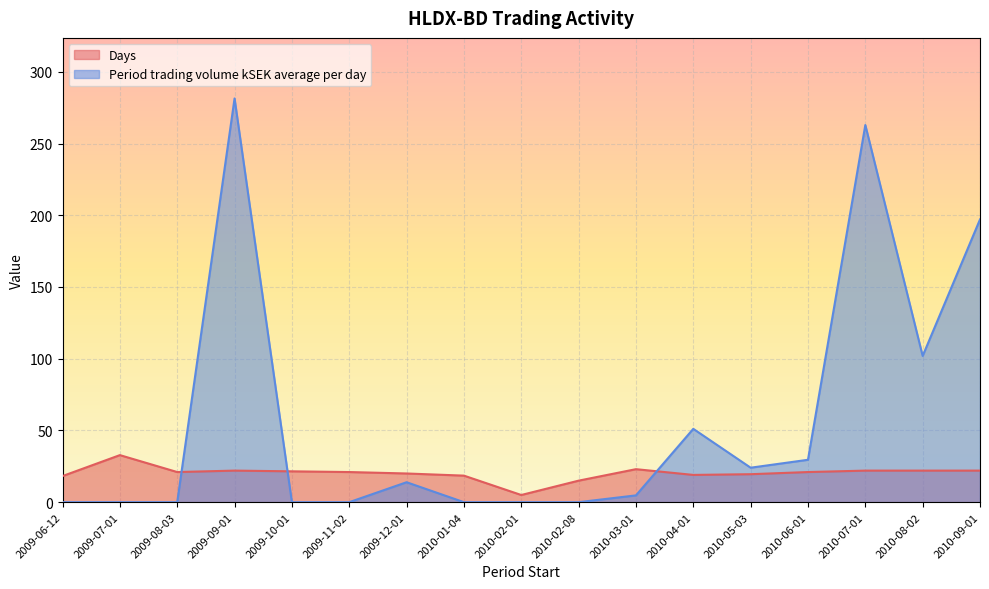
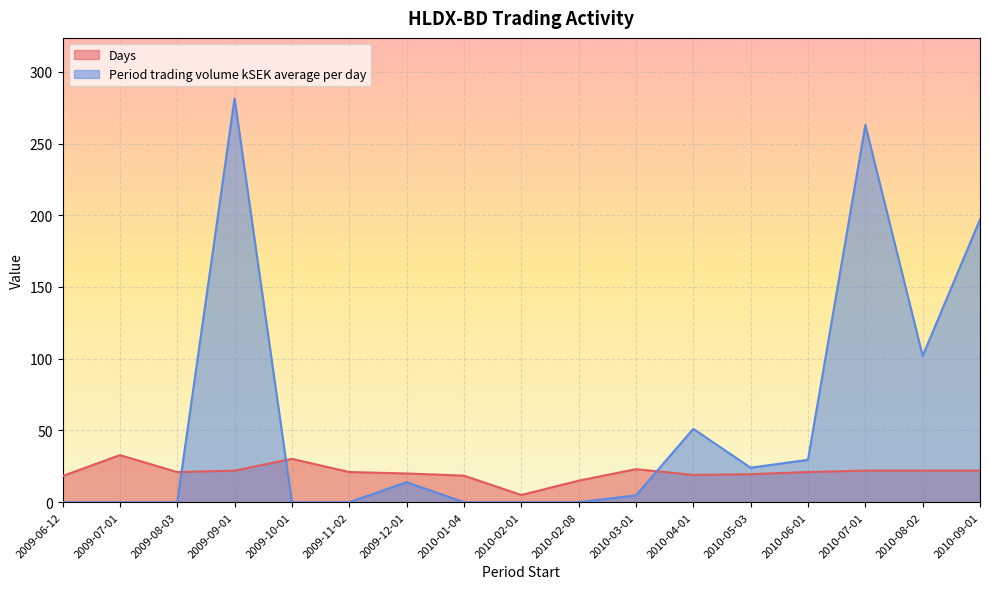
  {
    "Days": {
      "2009-06-12": 18,
      "2009-07-01": 33,
      "2009-08-03": 21,
      "2009-09-01": 22,
-     "2009-10-01": 22,
+     "2009-10-01": 30,
      "2009-11-02": 21,
      "2009-12-01": 20,
      "2010-01-04": 19,
      "2010-02-01": 5,
      "2010-02-08": 15,
      "2010-03-01": 23,
      "2010-04-01": 19,
      "2010-05-03": 20,
      "2010-06-01": 21,
      "2010-07-01": 22,
      "2010-08-02": 22,
      "2010-09-01": 22
    },
    "Period trading volume kSEK average per day": {
      "2009-06-12": 0,
      "2009-07-01": 0,
      "2009-08-03": 0,
      "2009-09-01": 281,
      "2009-10-01": 0,
      "2009-11-02": 0,
      "2009-12-01": 14,
      "2010-01-04": 0,
      "2010-02-01": 0,
      "2010-02-08": 0,
      "2010-03-01": 5,
      "2010-04-01": 51,
      "2010-05-03": 24,
      "2010-06-01": 30,
      "2010-07-01": 263,
      "2010-08-02": 102,
      "2010-09-01": 197
    }
  }
